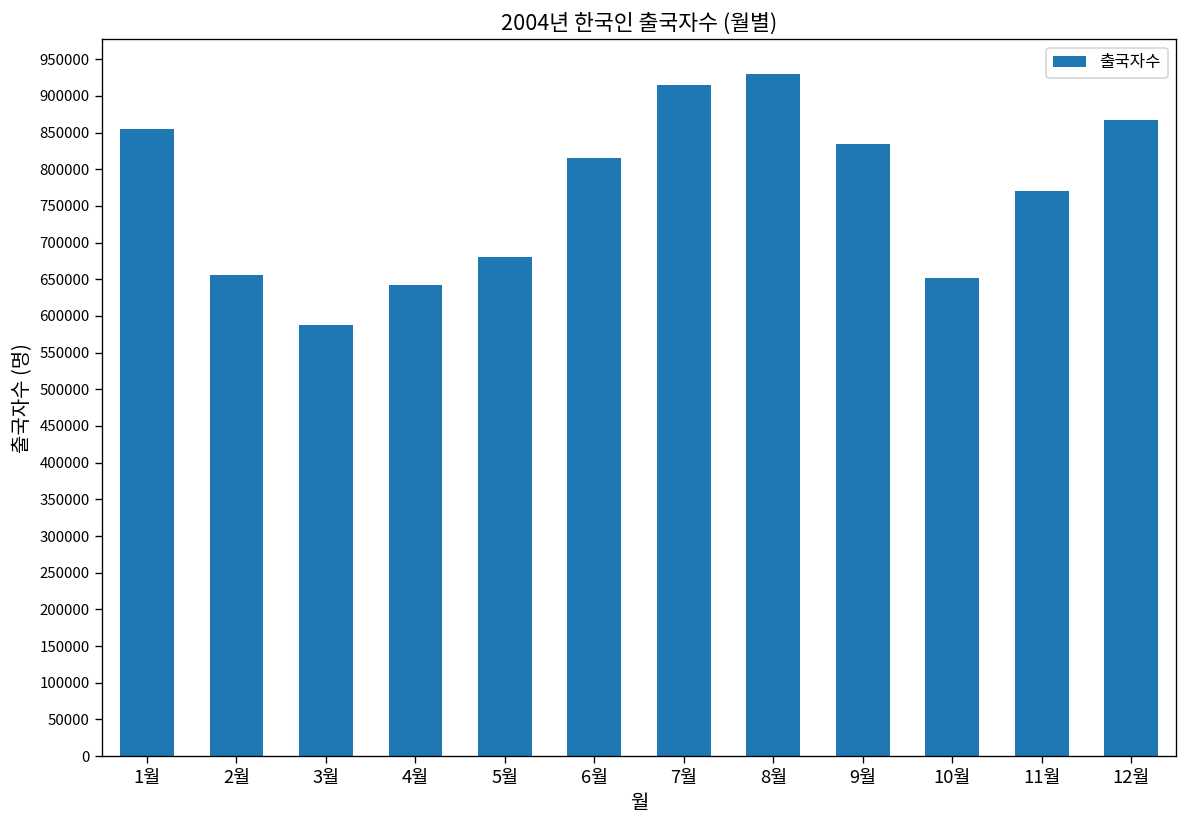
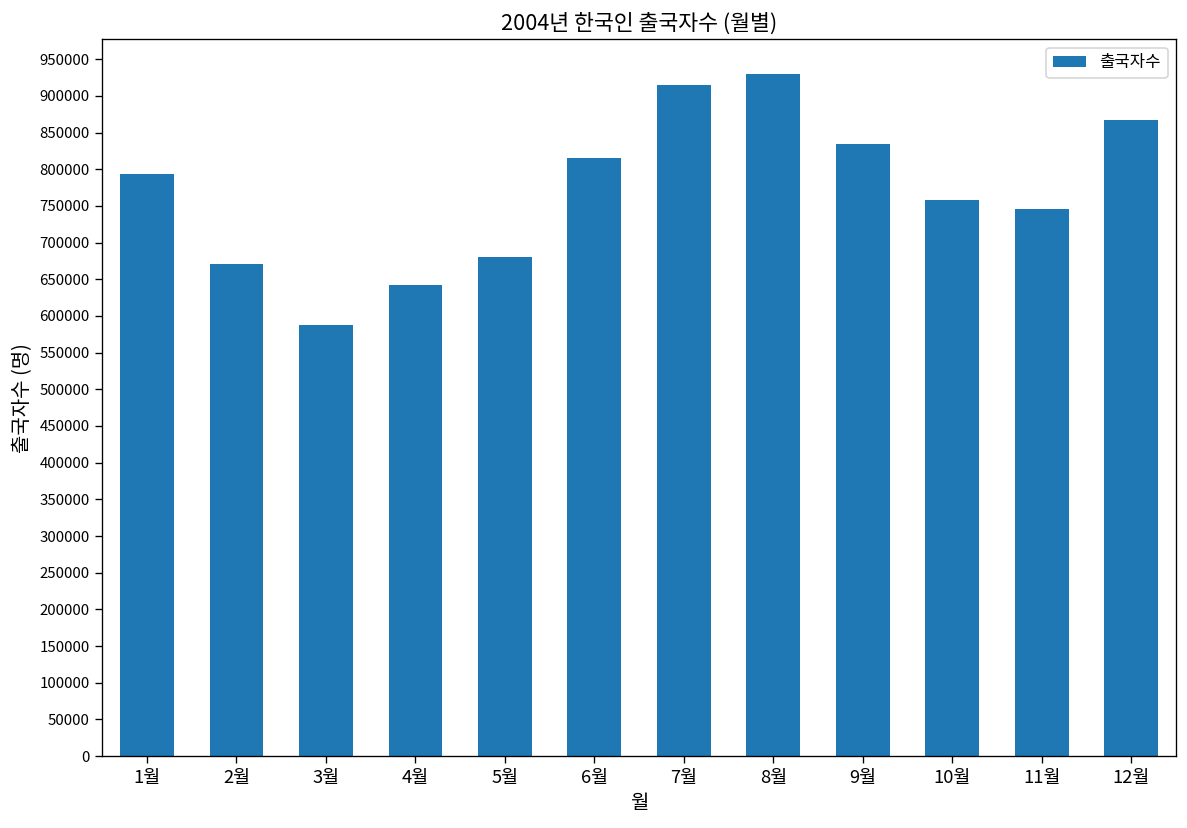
  {
-   "1월": 850000,
-   "2월": 660000,
+   "1월": 790000,
+   "2월": 670000,
    "3월": 590000,
    "4월": 640000,
    "5월": 680000,
    "6월": 820000,
    "7월": 910000,
    "8월": 930000,
    "9월": 830000,
-   "10월": 650000,
-   "11월": 770000,
+   "10월": 760000,
+   "11월": 750000,
    "12월": 870000
  }
